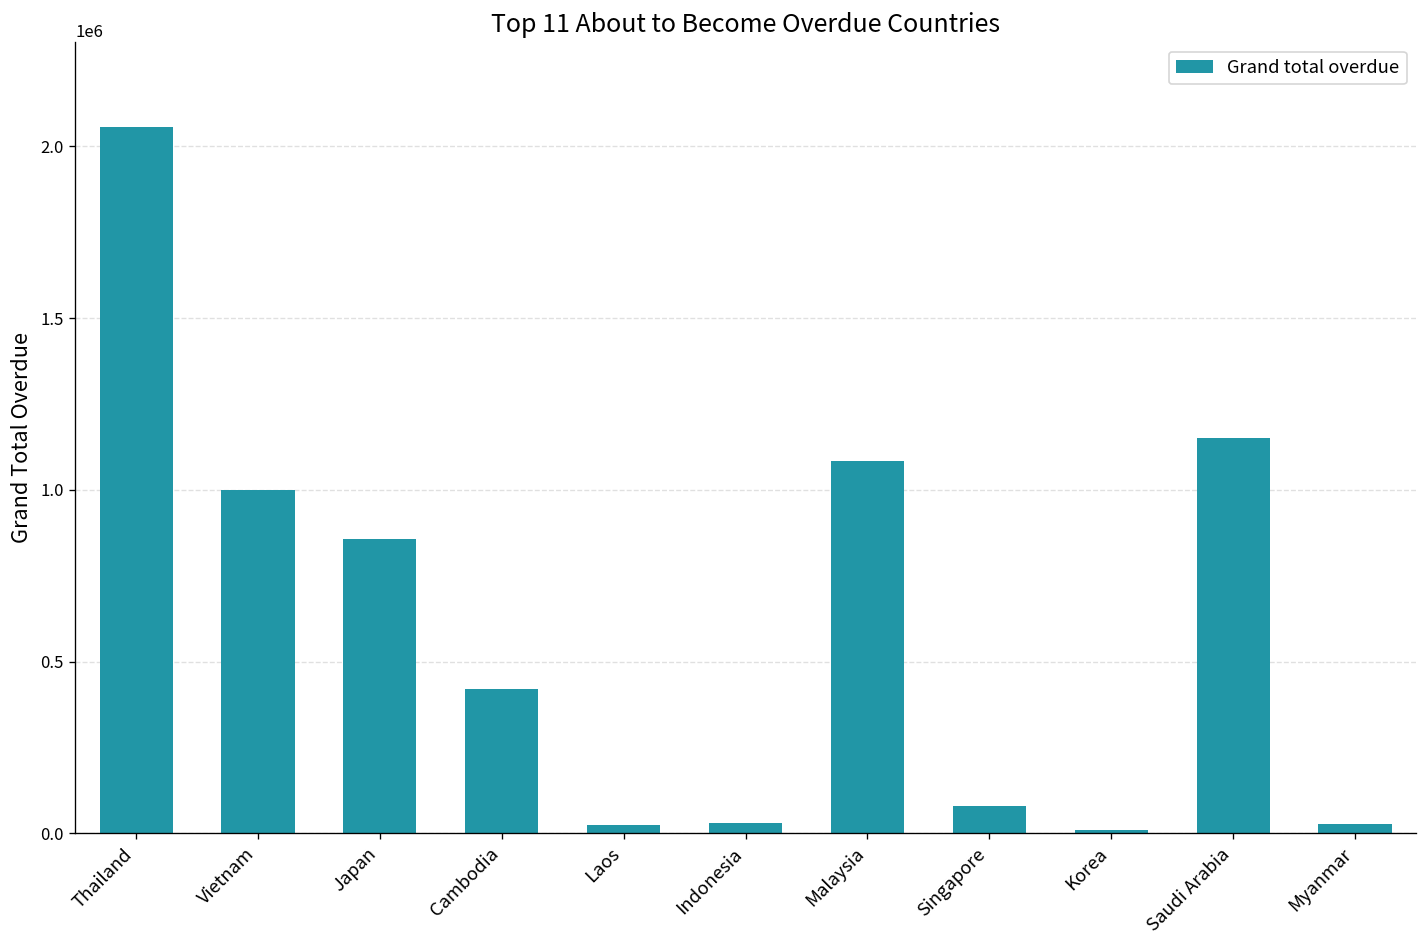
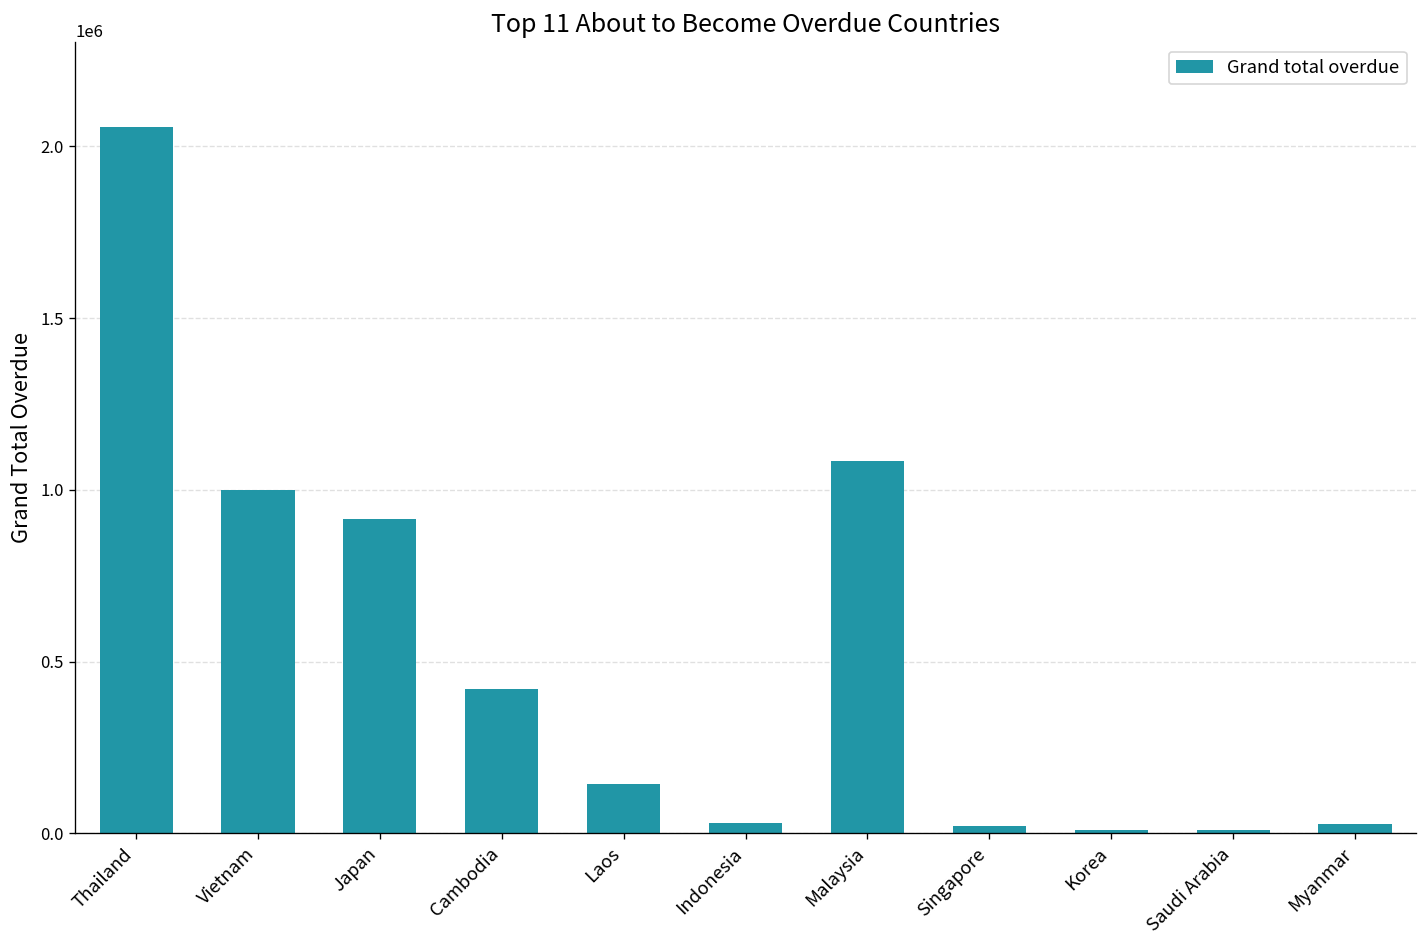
  {
    "Thailand": 2060000,
    "Vietnam": 1000000,
-   "Japan": 860000,
+   "Japan": 920000,
    "Cambodia": 420000,
-   "Laos": 20000,
+   "Laos": 140000,
    "Indonesia": 30000,
    "Malaysia": 1080000,
-   "Singapore": 80000,
+   "Singapore": 20000,
    "Korea": 10000,
-   "Saudi Arabia": 1150000,
+   "Saudi Arabia": 10000,
    "Myanmar": 30000
  }
